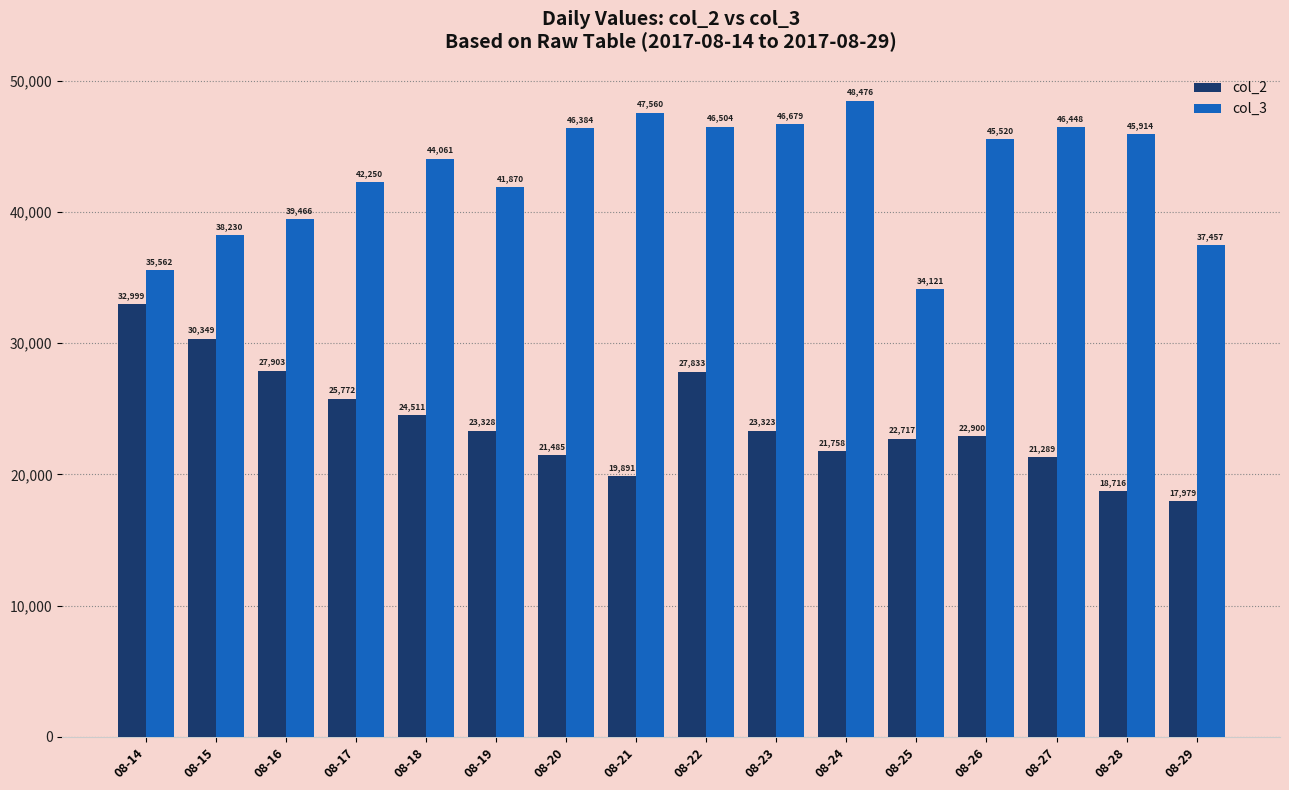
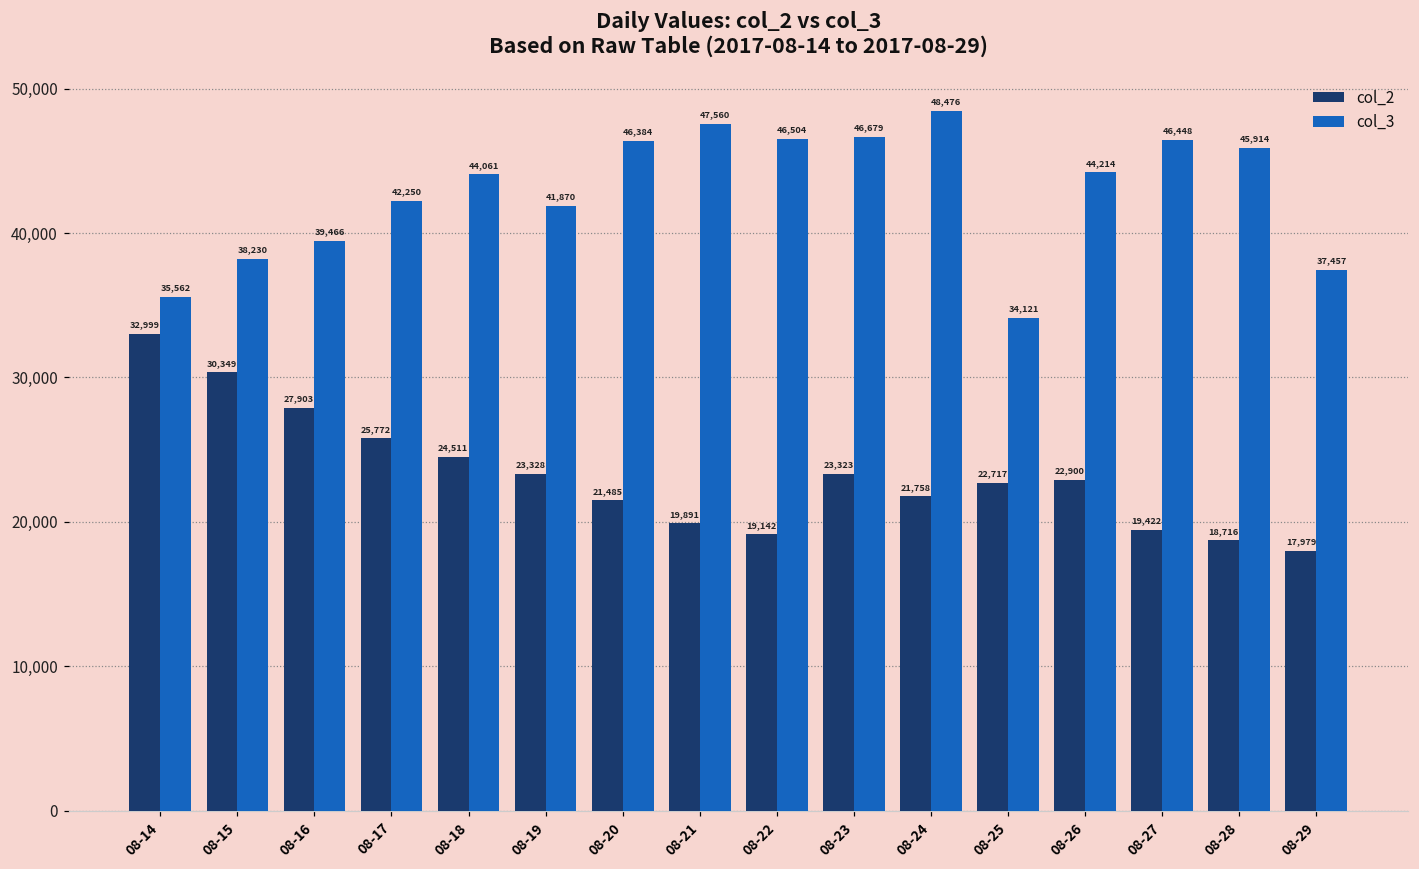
  {
    "col_2": {
      "08-14": "32,999",
      "08-15": "30,349",
      "08-16": "27,903",
      "08-17": "25,772",
      "08-18": "24,511",
      "08-19": "23,328",
      "08-20": "21,485",
      "08-21": "19,891",
-     "08-22": "27,833",
+     "08-22": "19,142",
      "08-23": "23,323",
      "08-24": "21,758",
      "08-25": "22,717",
      "08-26": "22,900",
-     "08-27": "21,289",
+     "08-27": "19,422",
      "08-28": "18,716",
      "08-29": "17,979"
    },
    "col_3": {
      "08-14": "35,562",
      "08-15": "38,230",
      "08-16": "39,466",
      "08-17": "42,250",
      "08-18": "44,061",
      "08-19": "41,870",
      "08-20": "46,384",
      "08-21": "47,560",
      "08-22": "46,504",
      "08-23": "46,679",
      "08-24": "48,476",
      "08-25": "34,121",
-     "08-26": "45,520",
+     "08-26": "44,214",
      "08-27": "46,448",
      "08-28": "45,914",
      "08-29": "37,457"
    }
  }
